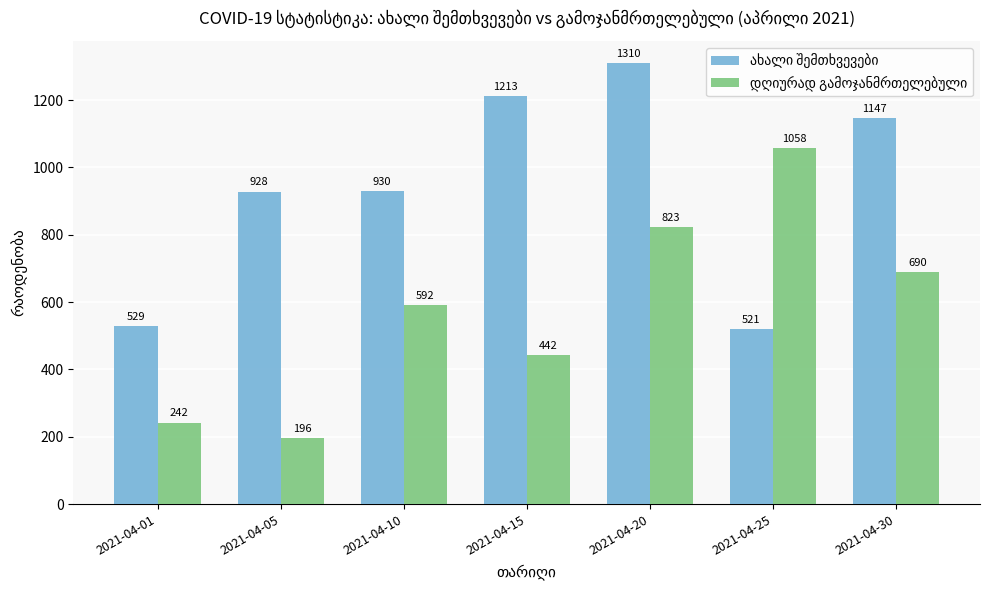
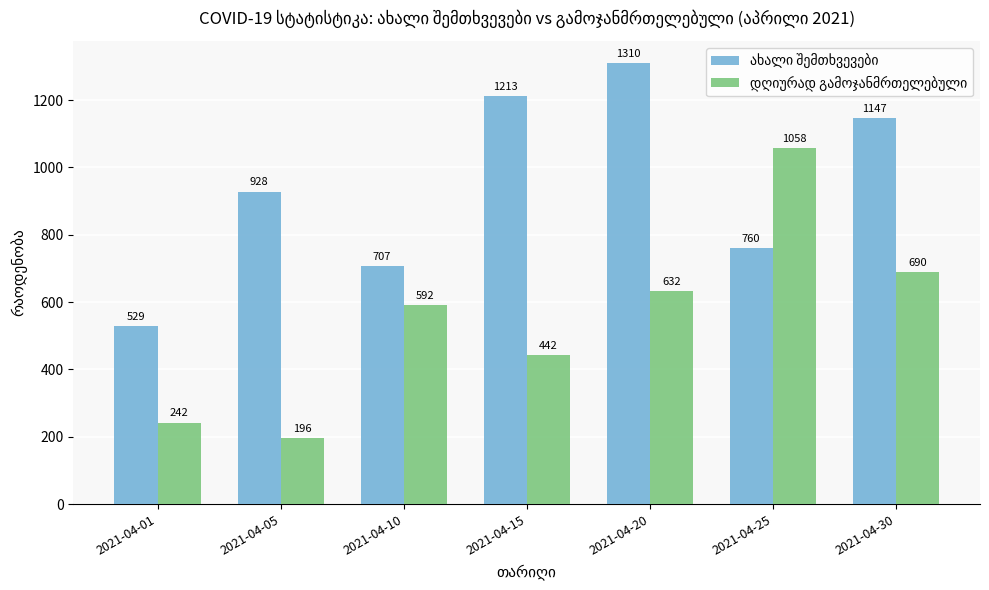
  {
    "ახალი შემთხვევები": {
      "2021-04-01": 529,
      "2021-04-05": 928,
-     "2021-04-10": 930,
+     "2021-04-10": 707,
      "2021-04-15": 1213,
      "2021-04-20": 1310,
-     "2021-04-25": 521,
+     "2021-04-25": 760,
      "2021-04-30": 1147
    },
    "დღიურად გამოჯანმრთელებული": {
      "2021-04-01": 242,
      "2021-04-05": 196,
      "2021-04-10": 592,
      "2021-04-15": 442,
-     "2021-04-20": 823,
+     "2021-04-20": 632,
      "2021-04-25": 1058,
      "2021-04-30": 690
    }
  }
